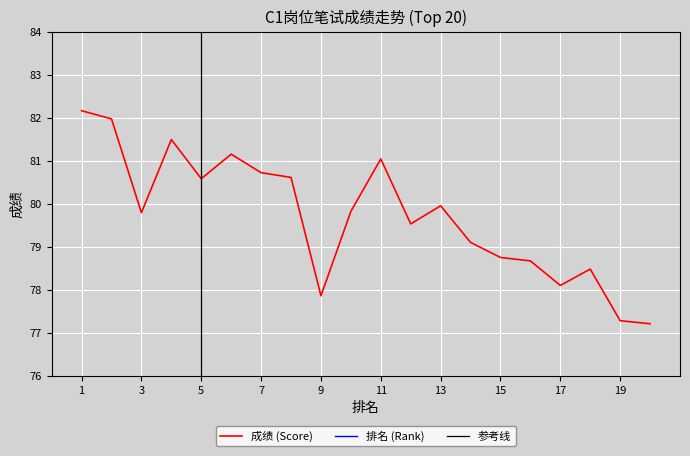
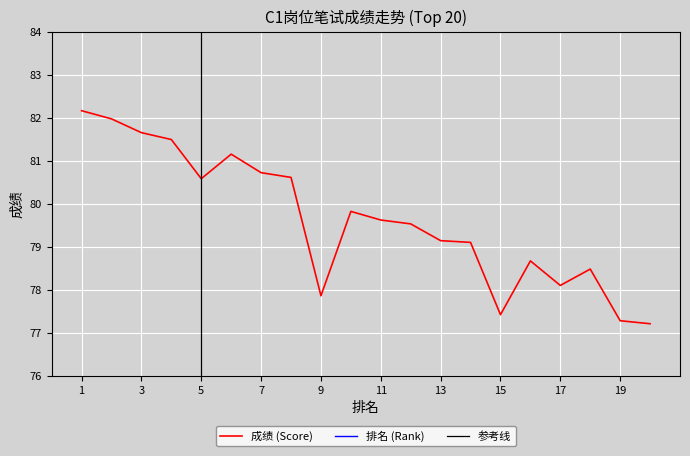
  {
    "成绩 (Score)": {
      "1": 82.2,
-     "3": 79.8,
+     "3": 81.7,
      "5": 80.6,
      "7": 80.7,
      "9": 77.9,
-     "11": 81.0,
-     "13": 80.0,
-     "15": 78.8,
+     "11": 79.6,
+     "13": 79.1,
+     "15": 77.4,
      "17": 78.1,
      "19": 77.3
    }
  }
